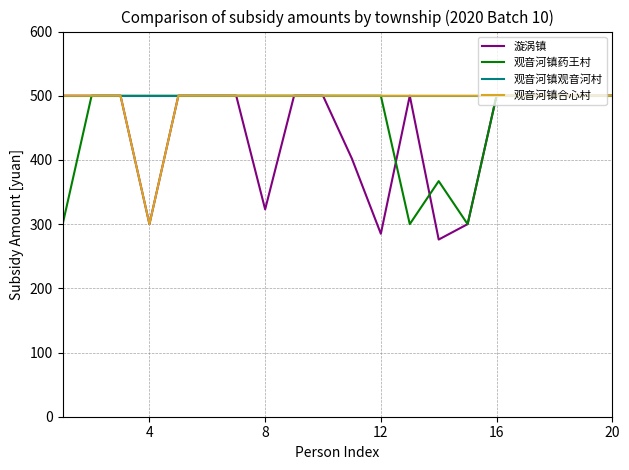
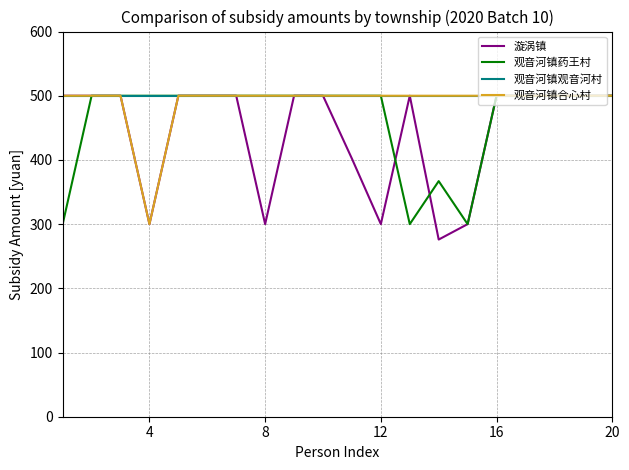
  {
    "漩涡镇": {
-     "8": 320,
-     "12": 290
+     "8": 300,
+     "12": 300
    }
  }
